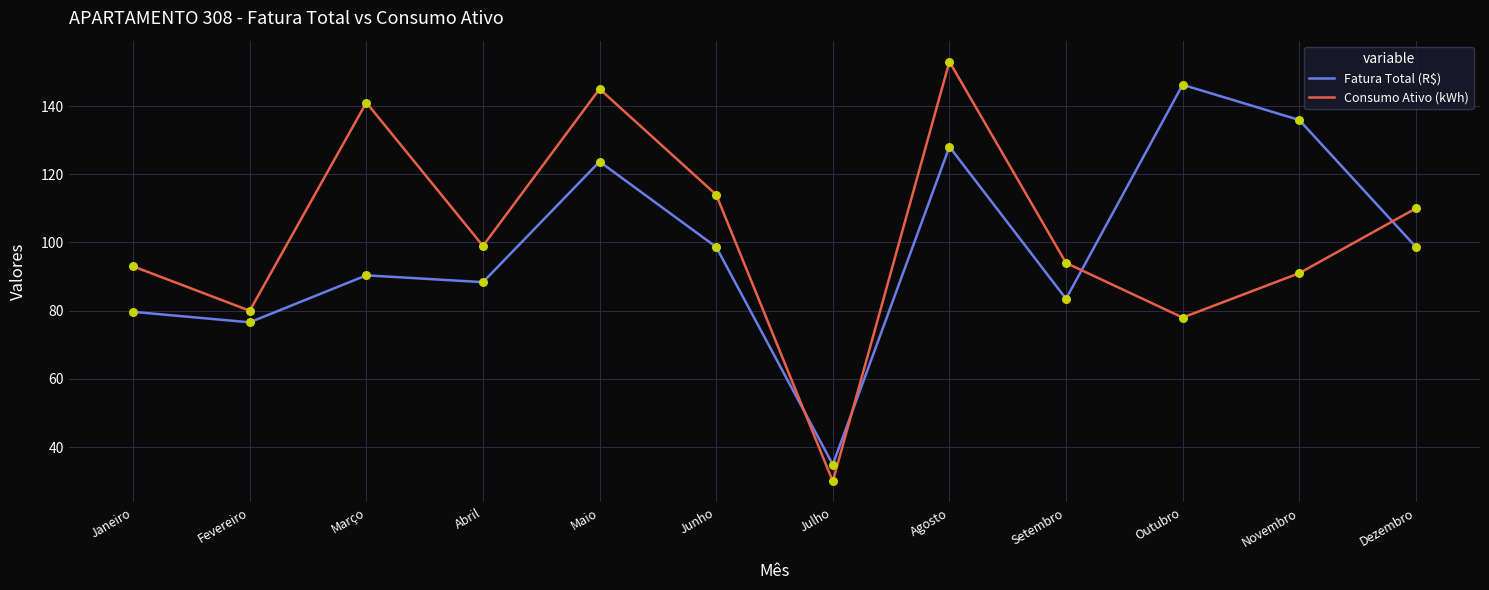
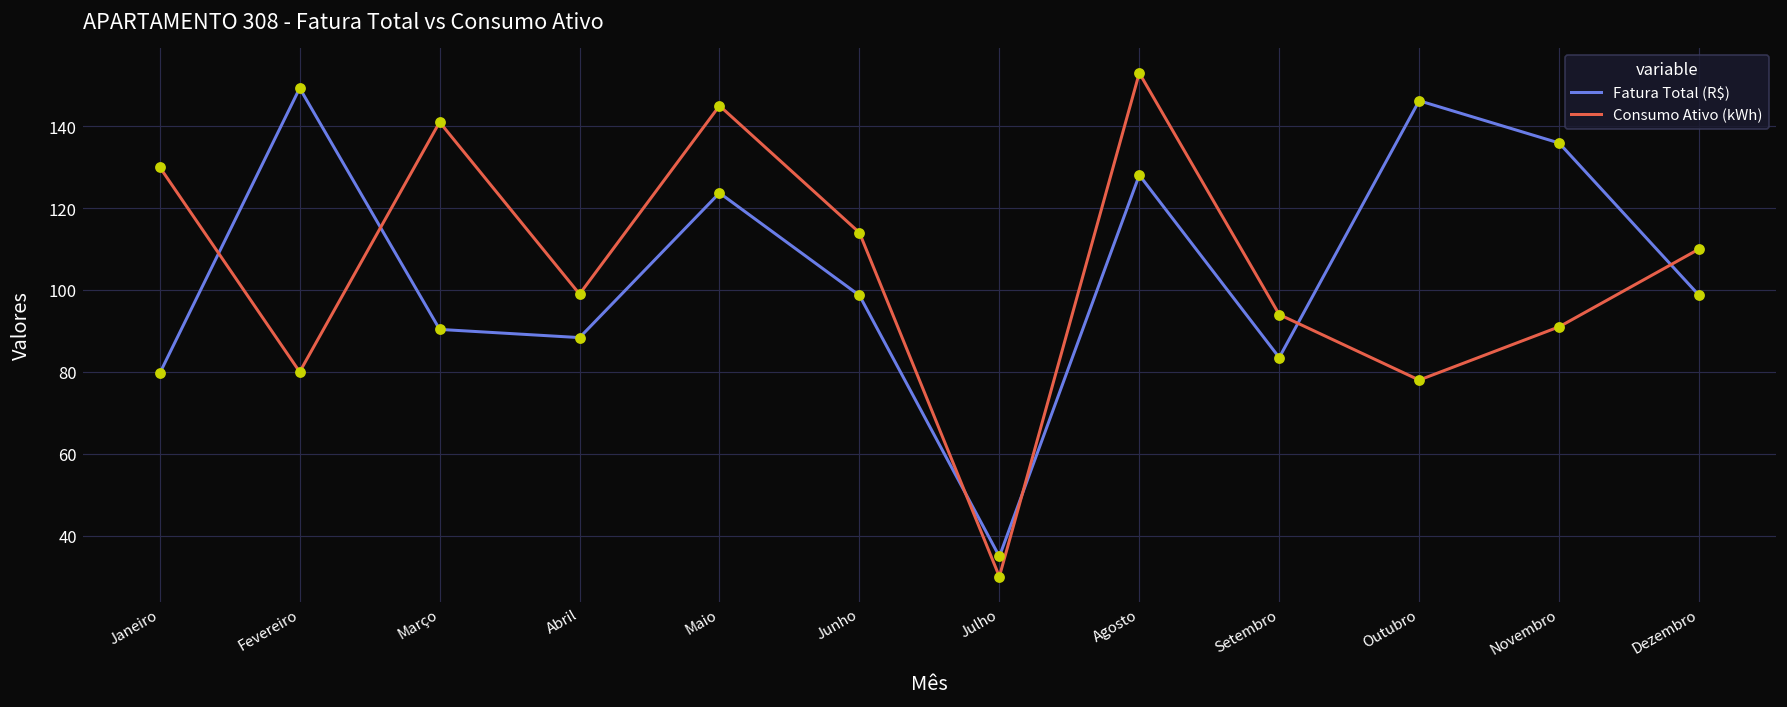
  {
    "Fatura Total (R$)": {
      "Janeiro": 80,
-     "Fevereiro": 77,
+     "Fevereiro": 149,
      "Março": 90,
      "Abril": 88,
      "Maio": 124,
      "Junho": 99,
      "Julho": 35,
      "Agosto": 128,
      "Setembro": 83,
      "Outubro": 146,
      "Novembro": 136,
      "Dezembro": 99
    },
    "Consumo Ativo (kWh)": {
-     "Janeiro": 93,
+     "Janeiro": 130,
      "Fevereiro": 80,
      "Março": 141,
      "Abril": 99,
      "Maio": 145,
      "Junho": 114,
      "Julho": 30,
      "Agosto": 153,
      "Setembro": 94,
      "Outubro": 78,
      "Novembro": 91,
      "Dezembro": 110
    }
  }
